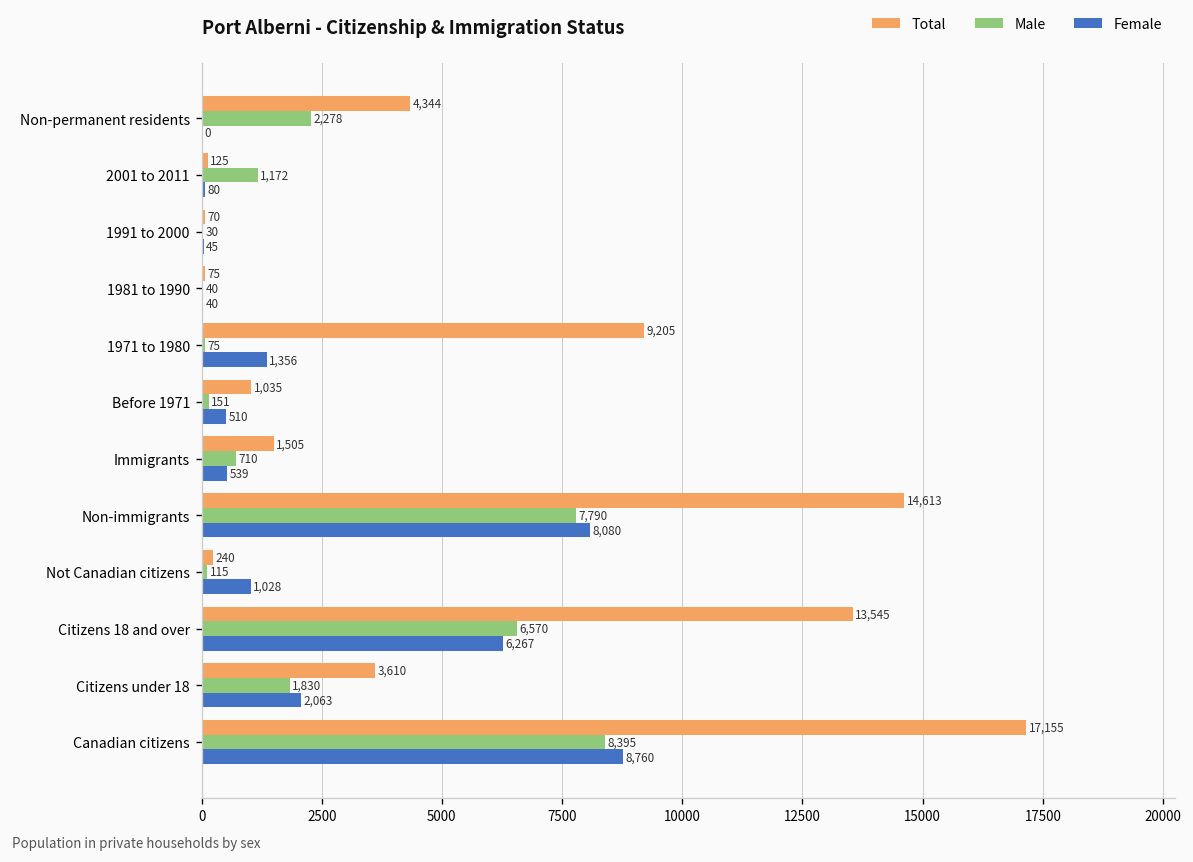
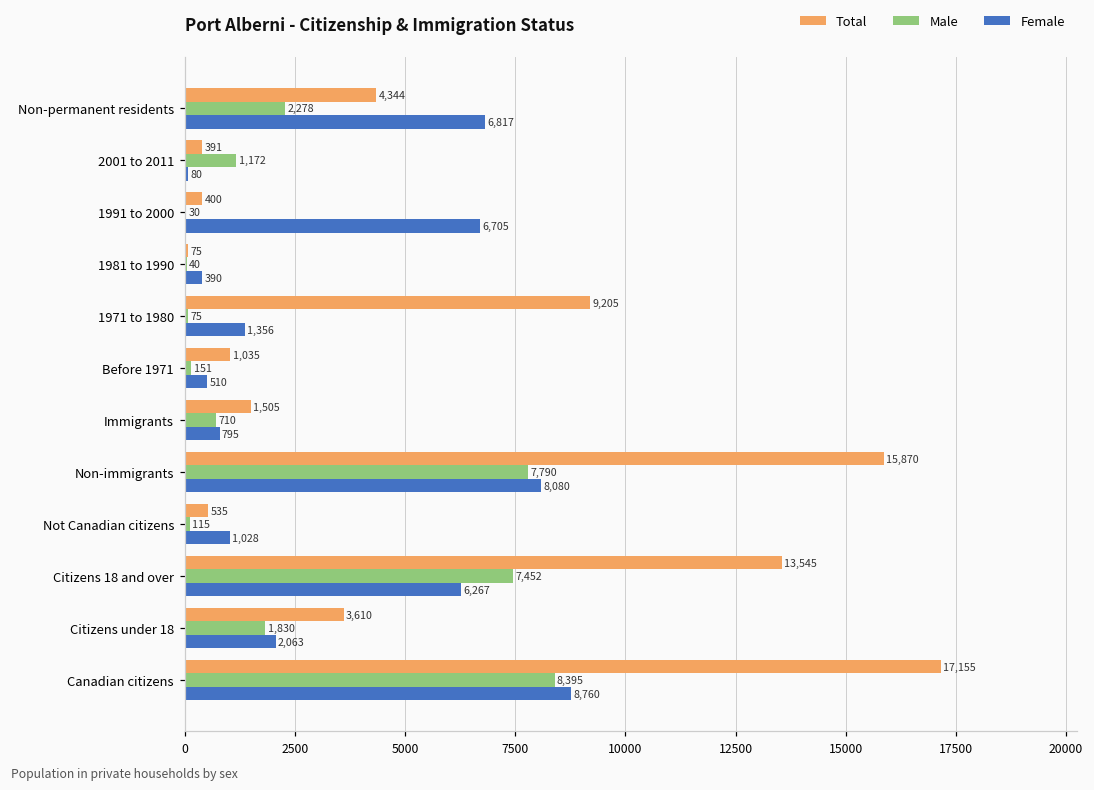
  {
    "Total": {
      "Non-permanent residents": "4,344",
-     "2001 to 2011": "125",
-     "1991 to 2000": "70",
+     "2001 to 2011": "391",
+     "1991 to 2000": "400",
      "1981 to 1990": "75",
      "1971 to 1980": "9,205",
      "Before 1971": "1,035",
      "Immigrants": "1,505",
-     "Non-immigrants": "14,613",
-     "Not Canadian citizens": "240",
+     "Non-immigrants": "15,870",
+     "Not Canadian citizens": "535",
      "Citizens 18 and over": "13,545",
      "Citizens under 18": "3,610",
      "Canadian citizens": "17,155"
    },
    "Male": {
      "Non-permanent residents": "2,278",
      "2001 to 2011": "1,172",
      "1991 to 2000": "30",
      "1981 to 1990": "40",
      "1971 to 1980": "75",
      "Before 1971": "151",
      "Immigrants": "710",
      "Non-immigrants": "7,790",
      "Not Canadian citizens": "115",
-     "Citizens 18 and over": "6,570",
+     "Citizens 18 and over": "7,452",
      "Citizens under 18": "1,830",
      "Canadian citizens": "8,395"
    },
    "Female": {
-     "Non-permanent residents": "0",
+     "Non-permanent residents": "6,817",
      "2001 to 2011": "80",
-     "1991 to 2000": "45",
-     "1981 to 1990": "40",
+     "1991 to 2000": "6,705",
+     "1981 to 1990": "390",
      "1971 to 1980": "1,356",
      "Before 1971": "510",
-     "Immigrants": "539",
+     "Immigrants": "795",
      "Non-immigrants": "8,080",
      "Not Canadian citizens": "1,028",
      "Citizens 18 and over": "6,267",
      "Citizens under 18": "2,063",
      "Canadian citizens": "8,760"
    }
  }
